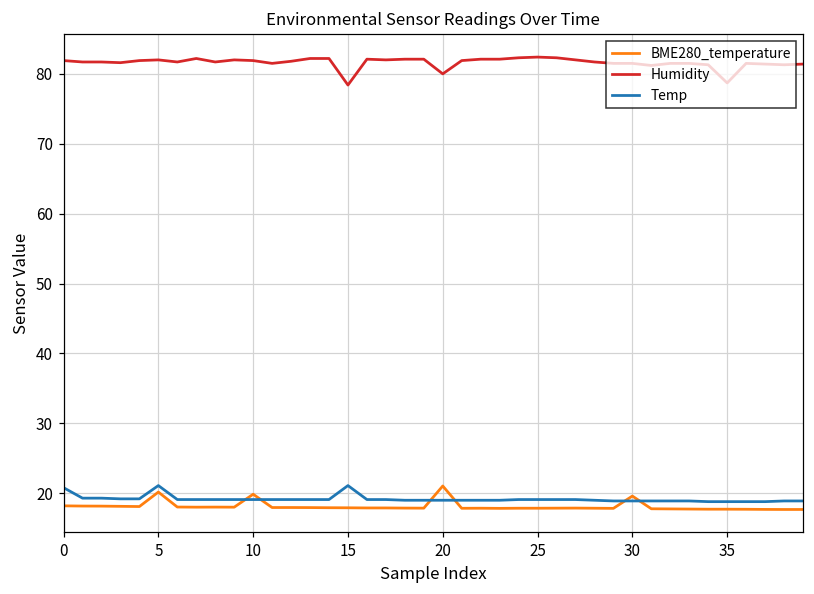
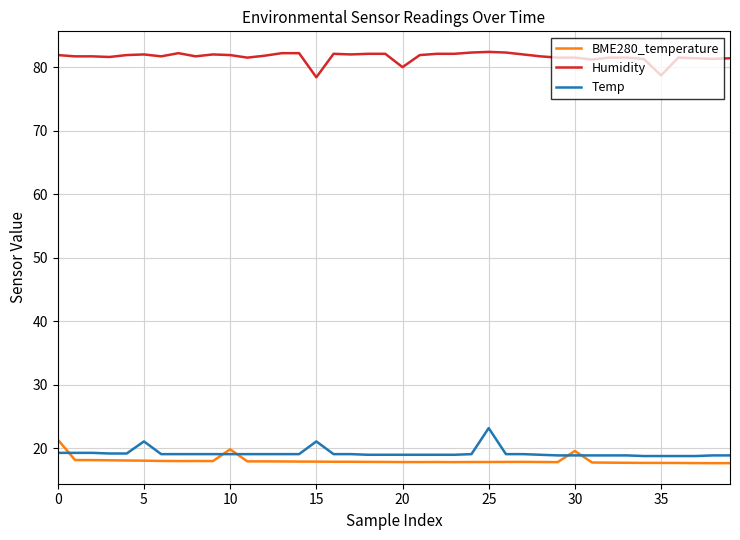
  {
    "BME280_temperature": {
-     "0": 18,
-     "5": 20,
+     "0": 21,
+     "5": 18,
      "10": 20,
      "15": 18,
-     "20": 21,
+     "20": 18,
      "25": 18,
      "30": 20,
      "35": 18
    },
    "Humidity": {
      "0": 82,
      "5": 82,
      "10": 82,
      "15": 78,
      "20": 80,
      "25": 82
    },
    "Temp": {
-     "0": 21,
+     "0": 19,
      "5": 21,
      "10": 19,
      "15": 21,
      "20": 19,
-     "25": 19,
+     "25": 23,
      "30": 19,
      "35": 19
    }
  }
